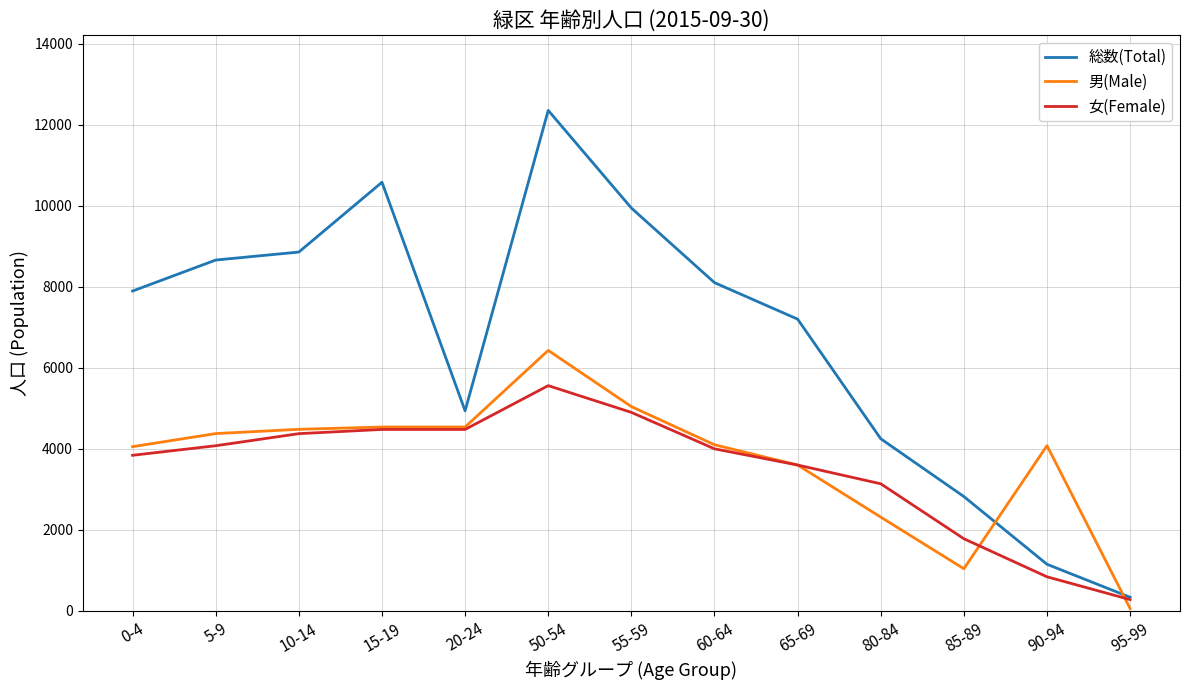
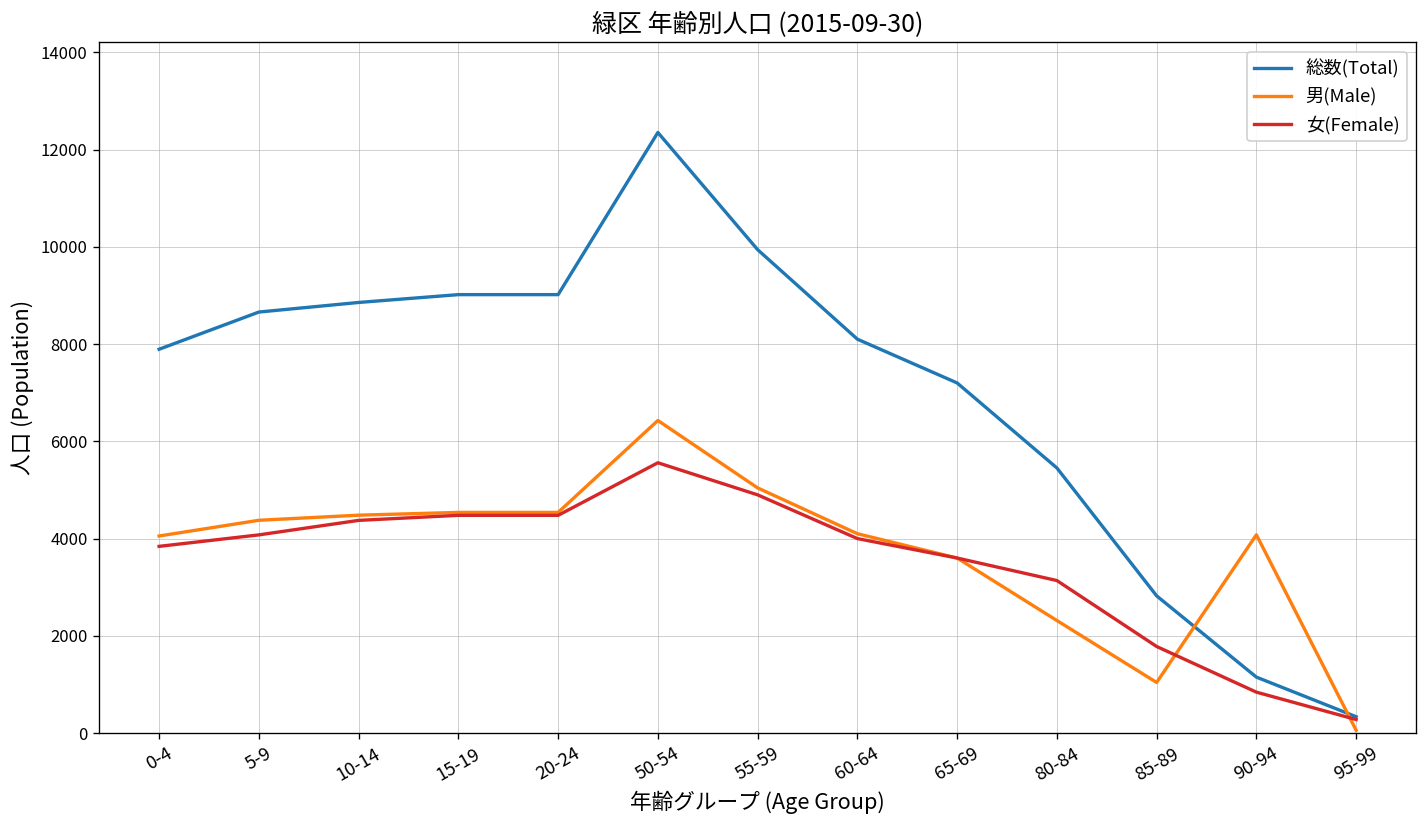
  {
    "総数(Total)": {
      "0-4": 7900,
      "5-9": 8700,
      "10-14": 8900,
-     "15-19": 10600,
-     "20-24": 4900,
+     "15-19": 9000,
+     "20-24": 9000,
      "50-54": 12400,
      "55-59": 9900,
      "60-64": 8100,
      "65-69": 7200,
-     "80-84": 4200,
+     "80-84": 5500,
      "85-89": 2800,
      "90-94": 1200
    },
    "男(Male)": {
      "0-4": 4100,
      "5-9": 4400,
      "10-14": 4500,
      "50-54": 6400,
      "55-59": 5000,
      "60-64": 4100,
      "80-84": 2300,
      "85-89": 1000,
      "90-94": 4100,
      "95-99": 100
    },
    "女(Female)": {
      "0-4": 3800,
      "5-9": 4100,
      "10-14": 4400,
      "50-54": 5600,
      "55-59": 4900,
      "60-64": 4000,
      "80-84": 3100,
      "85-89": 1800,
      "90-94": 800
    }
  }
